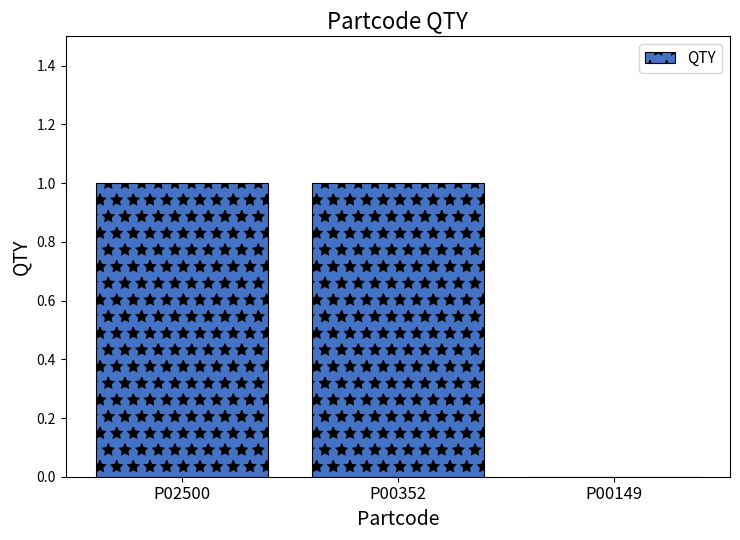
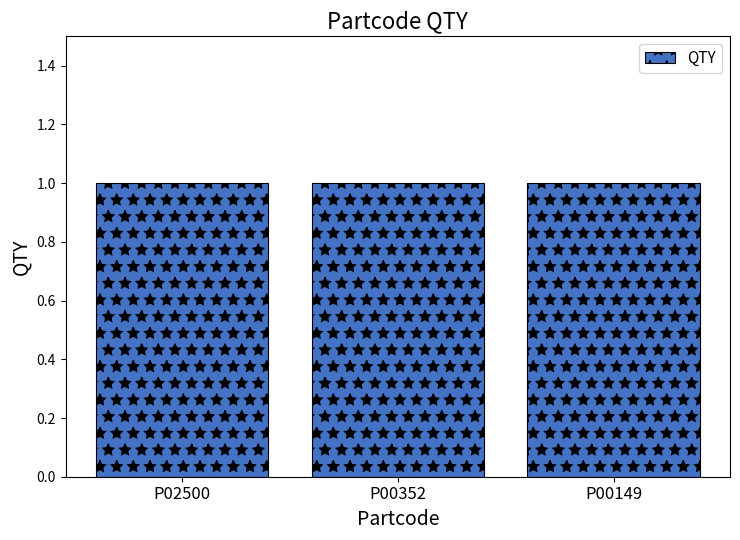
  {
    "P02500": 1,
    "P00352": 1,
-   "P00149": 0
+   "P00149": 1
  }
